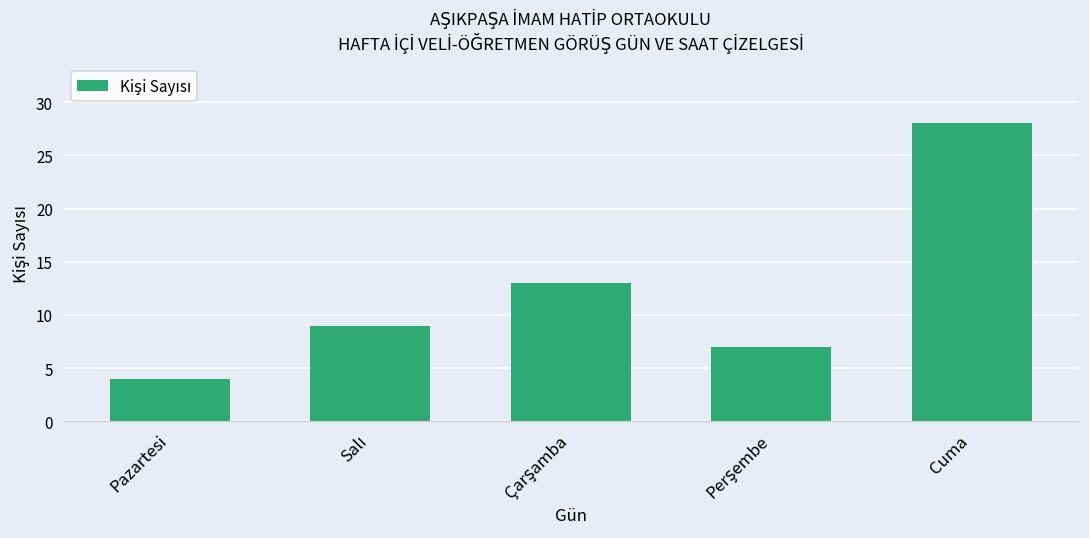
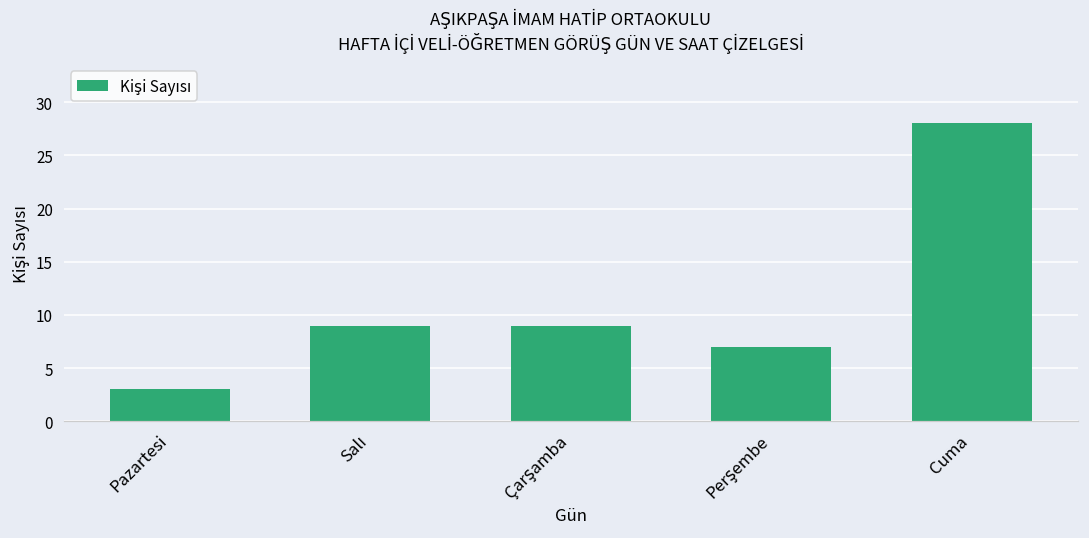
  {
-   "Pazartesi": 4,
+   "Pazartesi": 3,
    "Salı": 9,
-   "Çarşamba": 13,
+   "Çarşamba": 9,
    "Perşembe": 7,
    "Cuma": 28
  }
